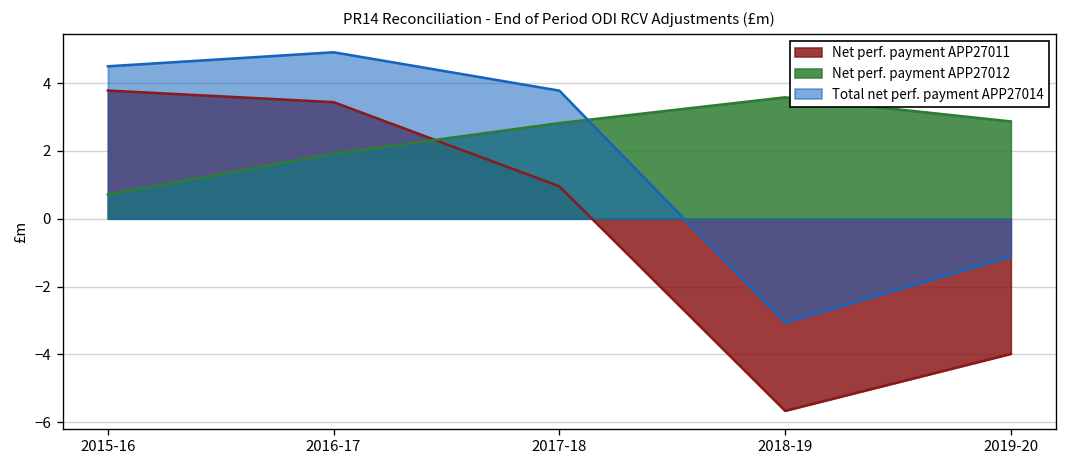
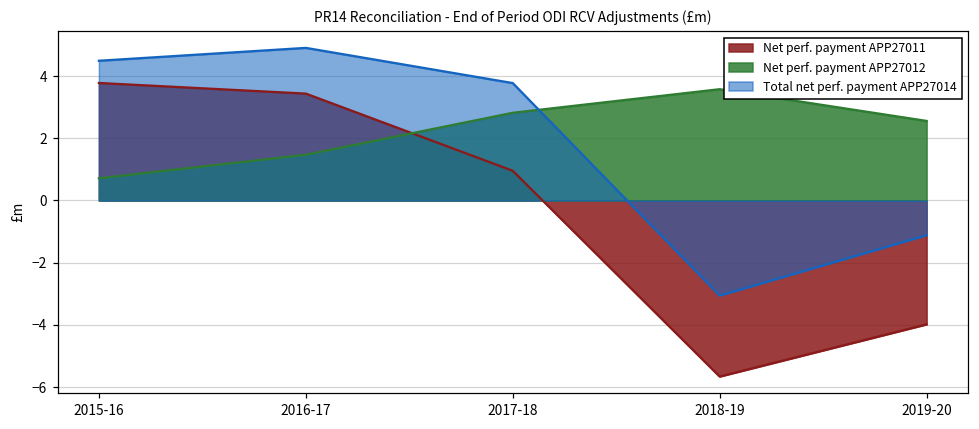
  {
    "Net perf. payment APP27012": {
      "2015-16": 0.7,
-     "2016-17": 1.9,
+     "2016-17": 1.5,
      "2017-18": 2.8,
      "2018-19": 3.6,
-     "2019-20": 2.9
+     "2019-20": 2.6
    }
  }
